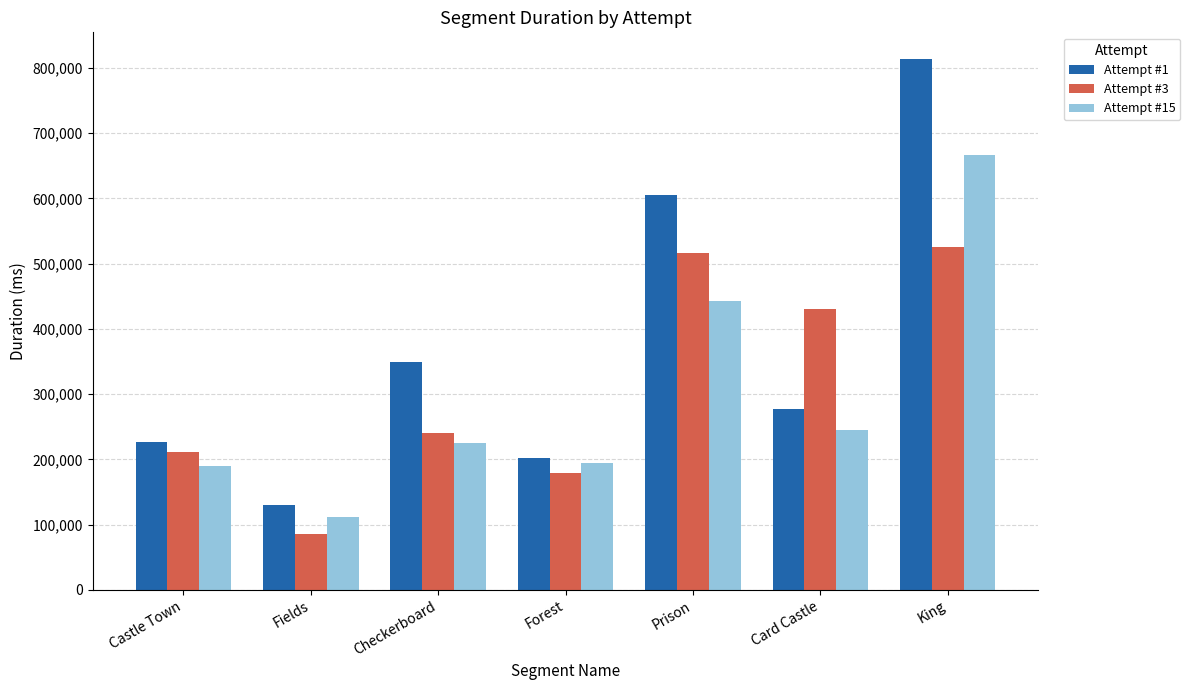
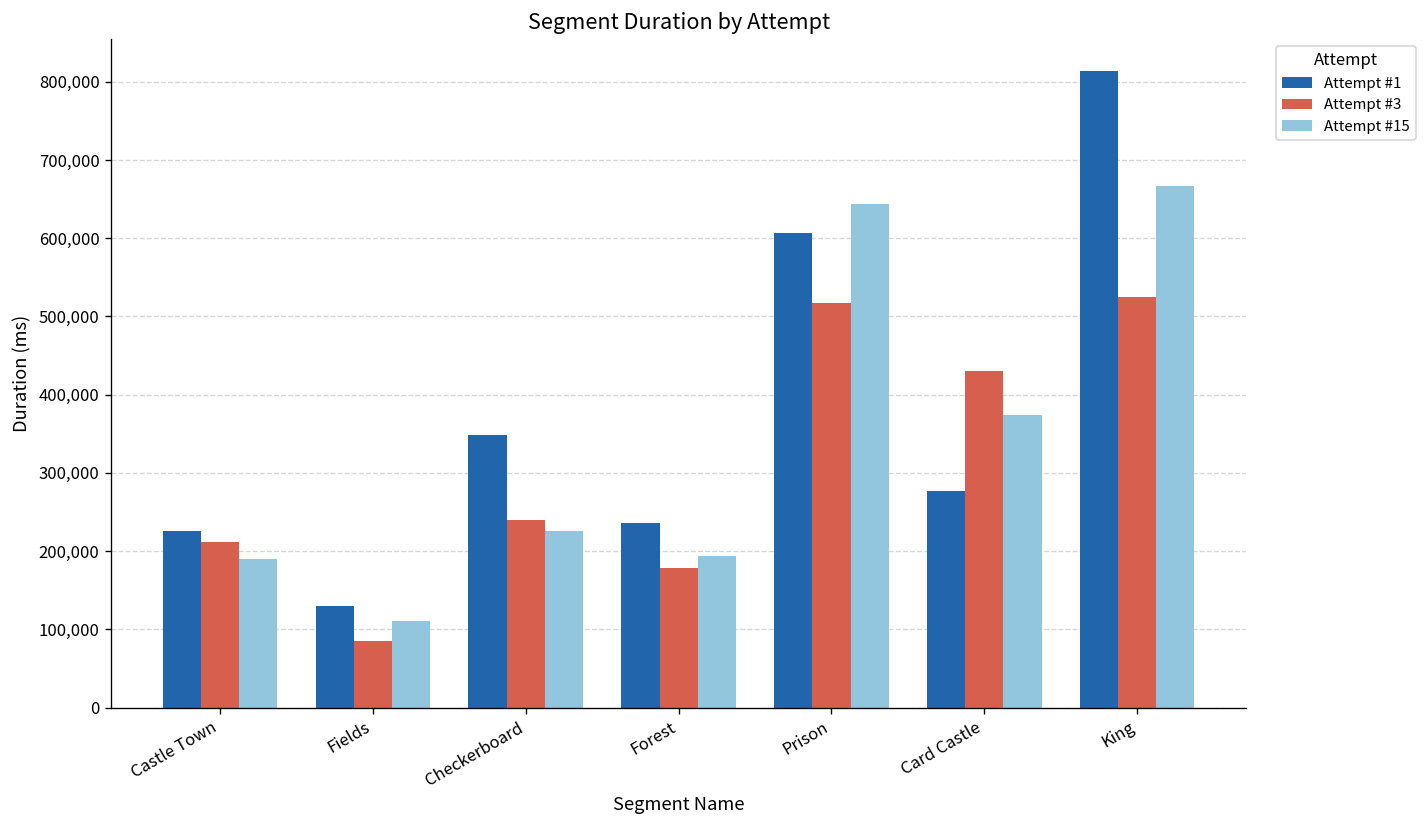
  {
    "Attempt #1": {
      "Castle Town": "230,000",
      "Fields": "130,000",
      "Checkerboard": "350,000",
-     "Forest": "200,000",
+     "Forest": "240,000",
      "Prison": "610,000",
      "Card Castle": "280,000",
      "King": "810,000"
    },
    "Attempt #3": {
      "Castle Town": "210,000",
      "Fields": "80,000",
      "Checkerboard": "240,000",
      "Forest": "180,000",
      "Prison": "520,000",
      "Card Castle": "430,000",
      "King": "530,000"
    },
    "Attempt #15": {
      "Castle Town": "190,000",
      "Fields": "110,000",
      "Checkerboard": "230,000",
      "Forest": "190,000",
-     "Prison": "440,000",
-     "Card Castle": "250,000",
+     "Prison": "640,000",
+     "Card Castle": "370,000",
      "King": "670,000"
    }
  }
